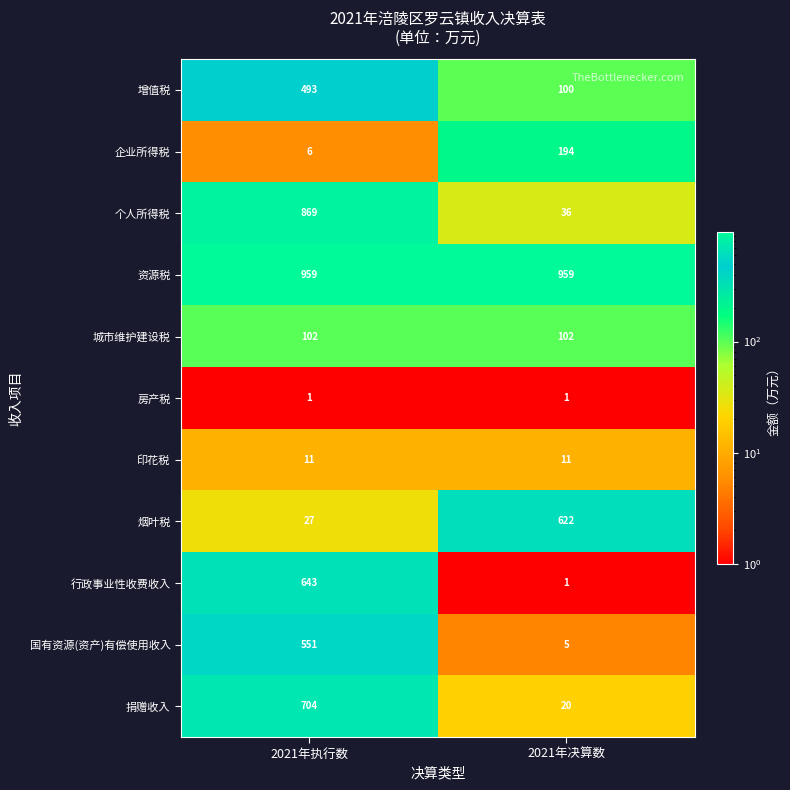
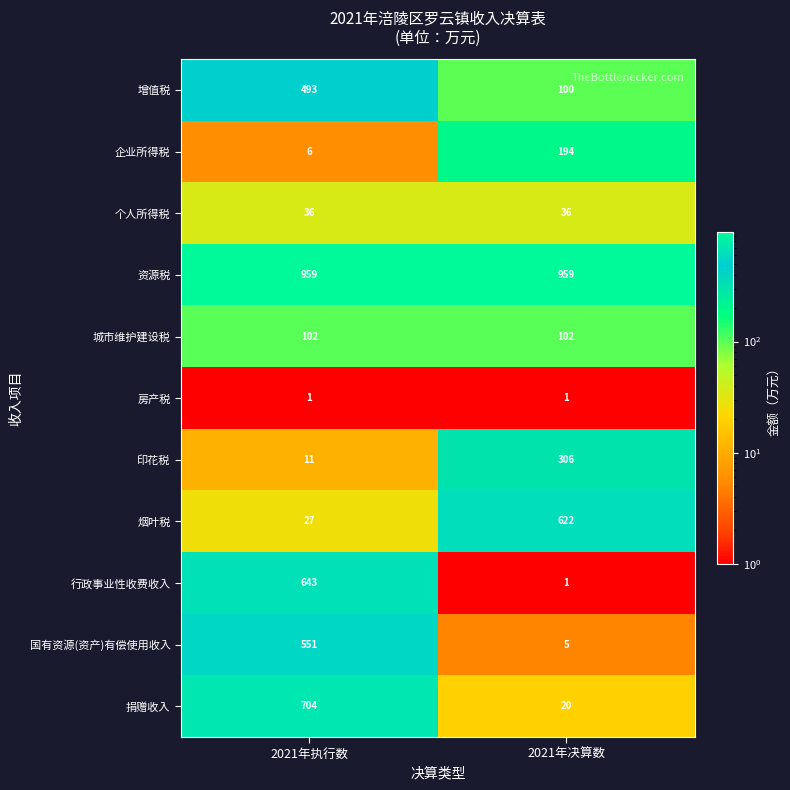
  {
    "增值税": {
      "2021年执行数": 493
    },
    "企业所得税": {
      "2021年执行数": 6,
      "2021年决算数": 194
    },
    "个人所得税": {
-     "2021年执行数": 869,
+     "2021年执行数": 36,
      "2021年决算数": 36
    },
    "资源税": {
      "2021年执行数": 959,
      "2021年决算数": 959
    },
    "城市维护建设税": {
      "2021年执行数": 102,
      "2021年决算数": 102
    },
    "房产税": {
      "2021年执行数": 1,
      "2021年决算数": 1
    },
    "印花税": {
      "2021年执行数": 11,
-     "2021年决算数": 11
+     "2021年决算数": 306
    },
    "烟叶税": {
      "2021年执行数": 27,
      "2021年决算数": 622
    },
    "行政事业性收费收入": {
      "2021年执行数": 643,
      "2021年决算数": 1
    },
    "国有资源(资产)有偿使用收入": {
      "2021年执行数": 551,
      "2021年决算数": 5
    },
    "捐赠收入": {
      "2021年执行数": 704,
      "2021年决算数": 20
    }
  }
